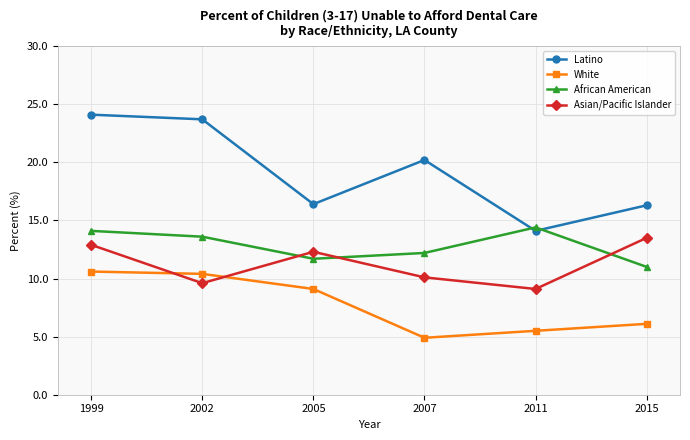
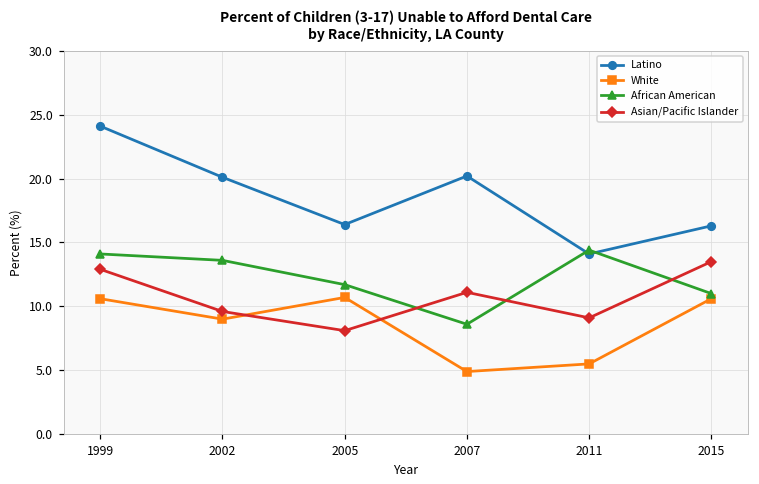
  {
    "Latino": {
      "1999": 24.1,
-     "2002": 23.7,
+     "2002": 20.1,
      "2005": 16.4,
      "2007": 20.2,
      "2011": 14.1,
      "2015": 16.3
    },
    "White": {
      "1999": 10.6,
-     "2002": 10.4,
-     "2005": 9.1,
+     "2002": 9.0,
+     "2005": 10.7,
      "2007": 4.9,
      "2011": 5.5,
-     "2015": 6.1
+     "2015": 10.6
    },
    "African American": {
      "1999": 14.1,
      "2002": 13.6,
      "2005": 11.7,
-     "2007": 12.2,
+     "2007": 8.6,
      "2011": 14.4,
      "2015": 11.0
    },
    "Asian/Pacific Islander": {
      "1999": 12.9,
      "2002": 9.6,
-     "2005": 12.3,
-     "2007": 10.1,
+     "2005": 8.1,
+     "2007": 11.1,
      "2011": 9.1,
      "2015": 13.5
    }
  }
